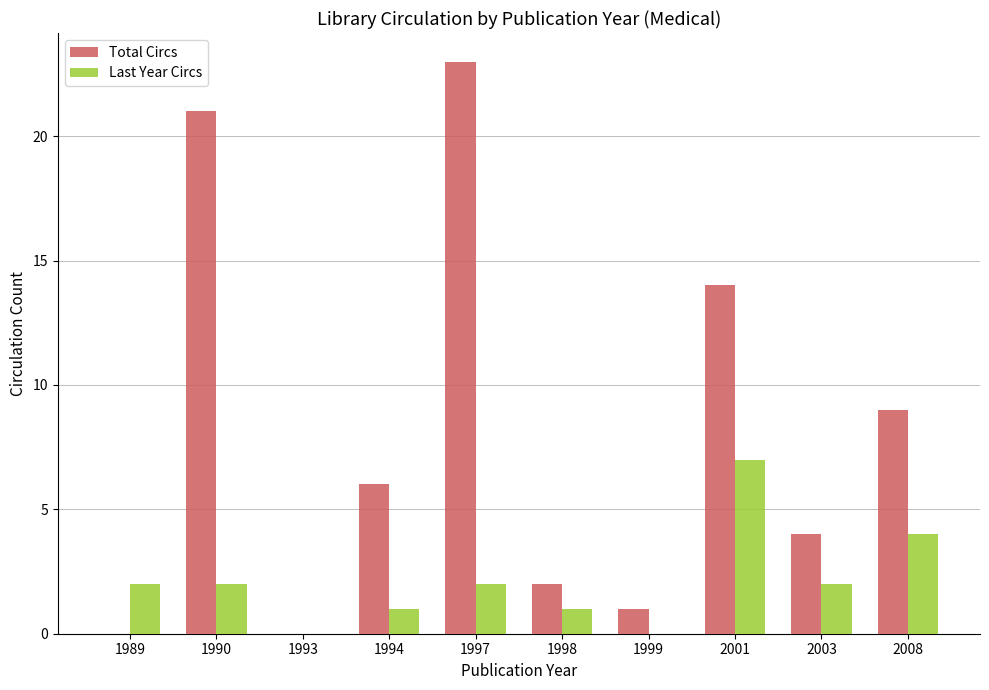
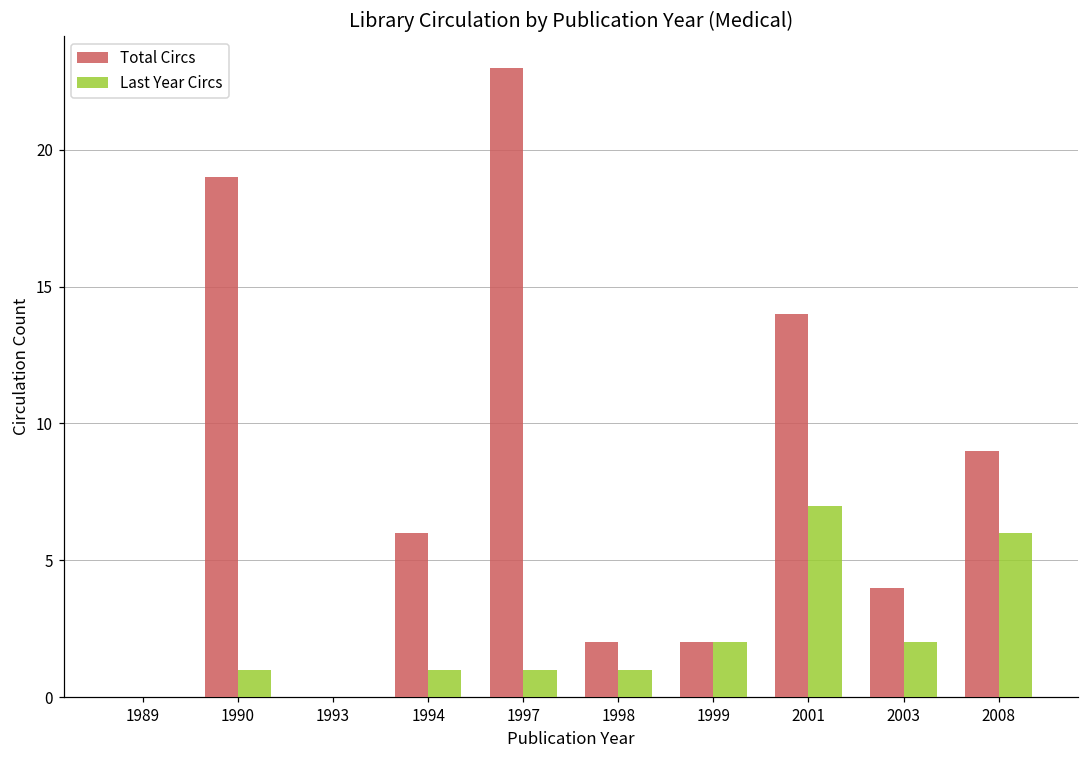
  {
    "Total Circs": {
      "1989": 0,
-     "1990": 21,
+     "1990": 19,
      "1993": 0,
      "1994": 6,
      "1997": 23,
      "1998": 2,
-     "1999": 1,
+     "1999": 2,
      "2001": 14,
      "2003": 4,
      "2008": 9
    },
    "Last Year Circs": {
-     "1989": 2,
-     "1990": 2,
+     "1989": 0,
+     "1990": 1,
      "1993": 0,
      "1994": 1,
-     "1997": 2,
+     "1997": 1,
      "1998": 1,
-     "1999": 0,
+     "1999": 2,
      "2001": 7,
      "2003": 2,
-     "2008": 4
+     "2008": 6
    }
  }
